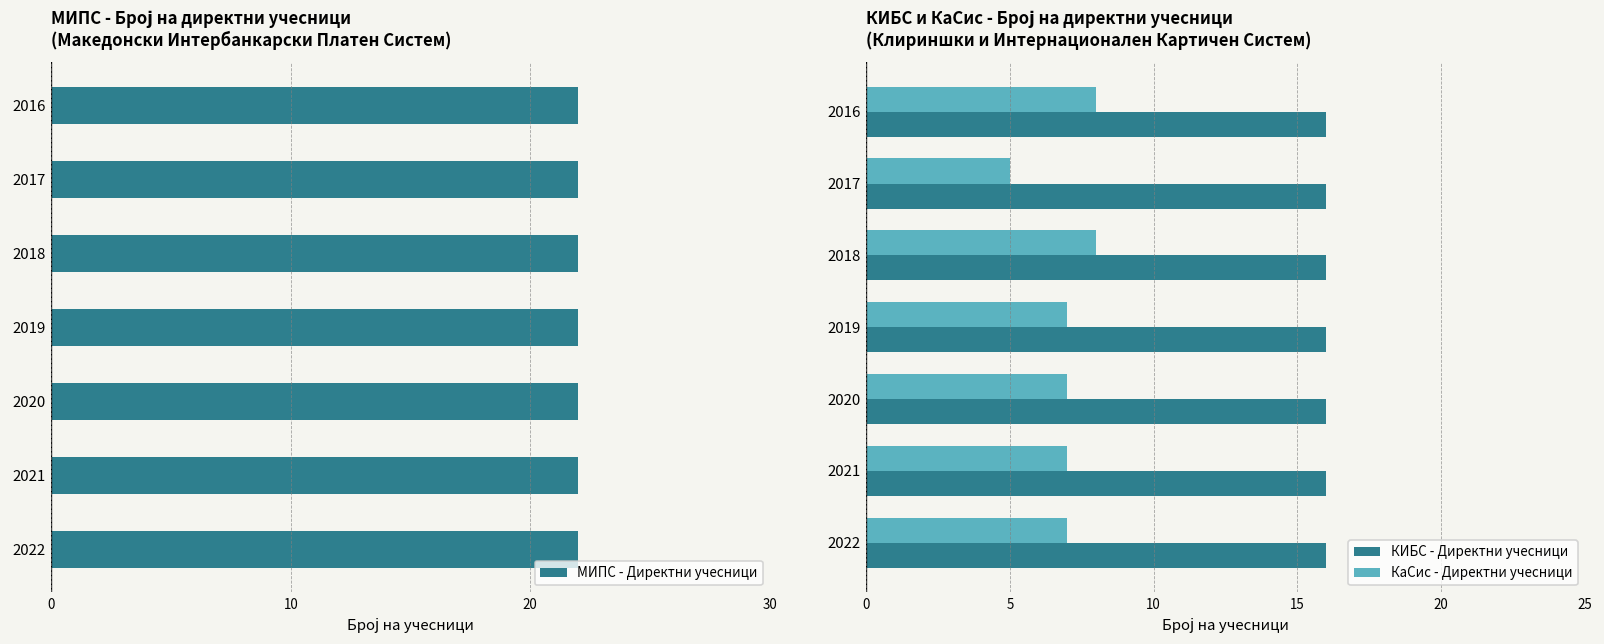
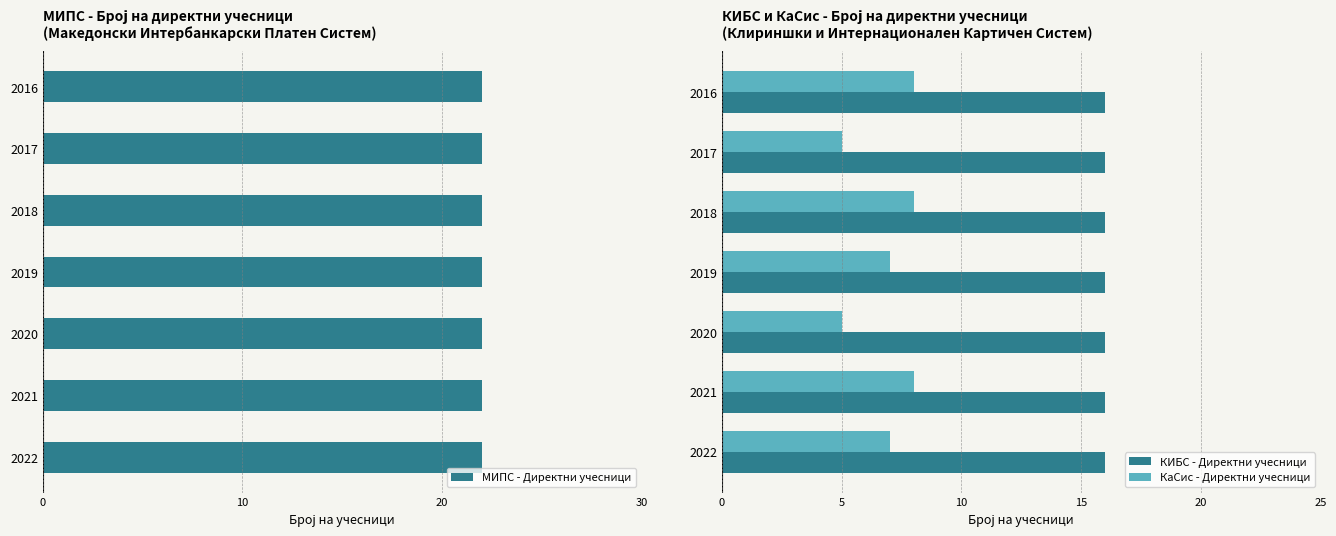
  {
    "МИПС - Број на директни учесници (Македонски Интербанкарски Платен Систем)": {
      "2016": 22.0,
      "2017": 22.0,
      "2018": 22.0,
      "2019": 22.0,
      "2020": 22.0,
      "2021": 22.0,
      "2022": 22.0
    },
    "КИБС и КаСис - Број на директни учесници (Клириншки и Интернационален Картичен Систем)": {
      "КИБС - Директни учесници": {
        "2016": 16,
        "2017": 16,
        "2018": 16,
        "2019": 16,
        "2020": 16,
        "2021": 16,
        "2022": 16
      },
      "КаСис - Директни учесници": {
        "2016": 8,
        "2017": 5,
        "2018": 8,
        "2019": 7,
-       "2020": 7,
-       "2021": 7,
+       "2020": 5,
+       "2021": 8,
        "2022": 7
      }
    }
  }
